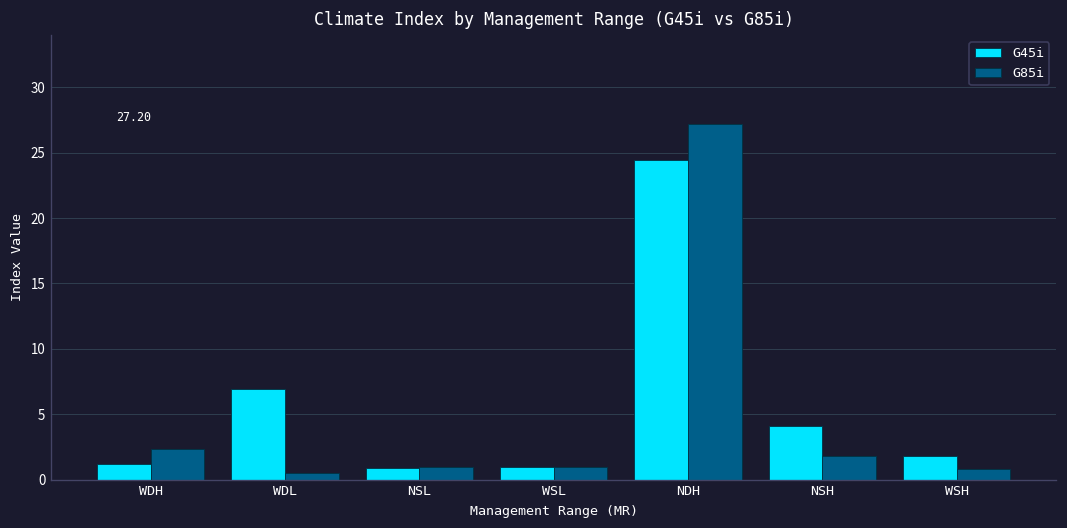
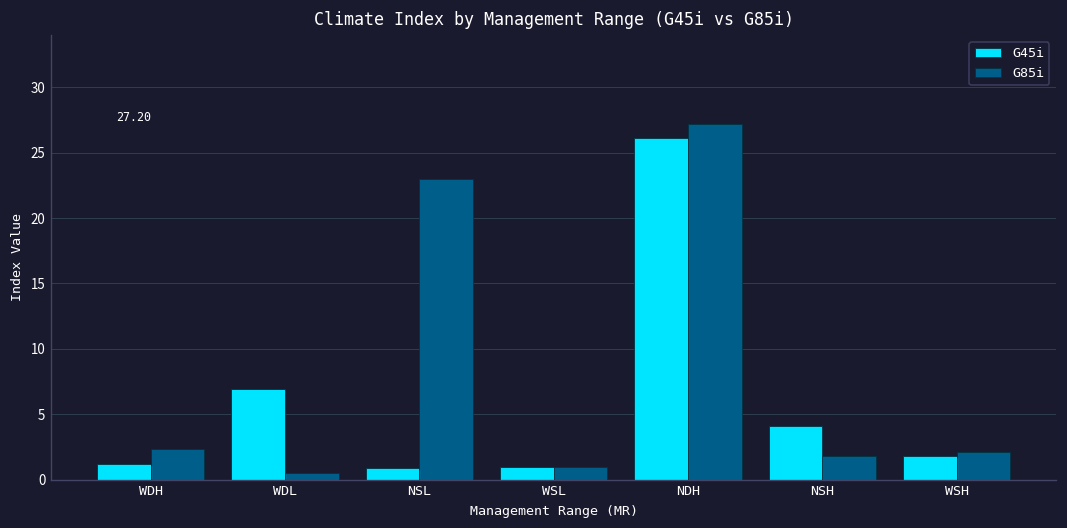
  {
    "G45i": {
      "WDH": 1.2,
      "WDL": 6.9,
      "NSL": 0.9,
      "WSL": 1.0,
-     "NDH": 24.5,
+     "NDH": 26.1,
      "NSH": 4.1,
      "WSH": 1.8
    },
    "G85i": {
      "WDH": 2.4,
      "WDL": 0.5,
-     "NSL": 1.0,
+     "NSL": 23.0,
      "WSL": 0.9,
      "NDH": 27.2,
      "NSH": 1.8,
-     "WSH": 0.8
+     "WSH": 2.1
    }
  }
